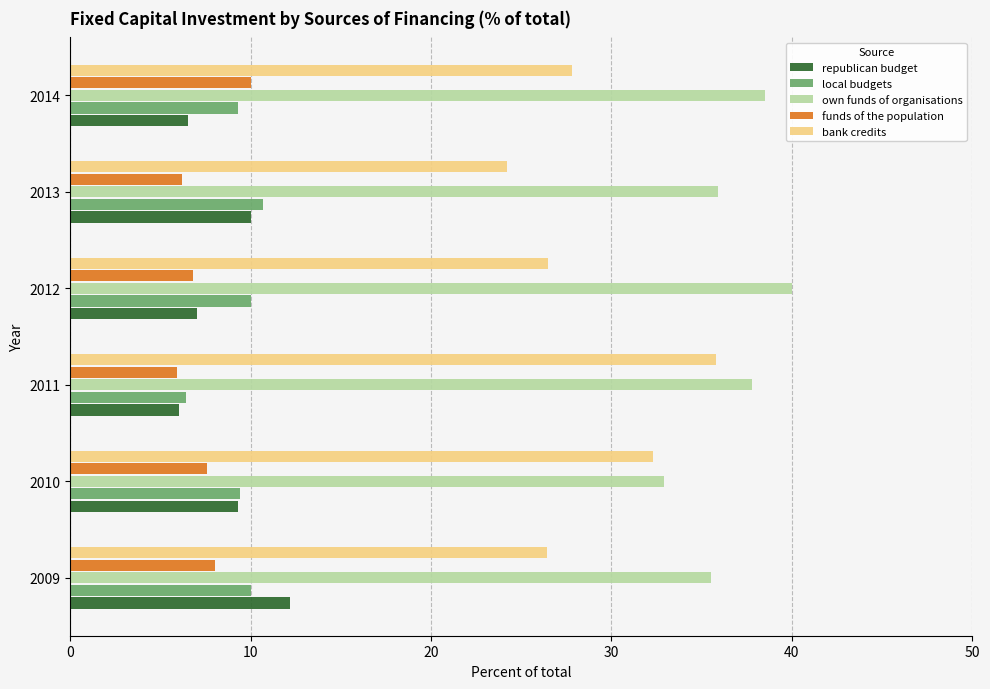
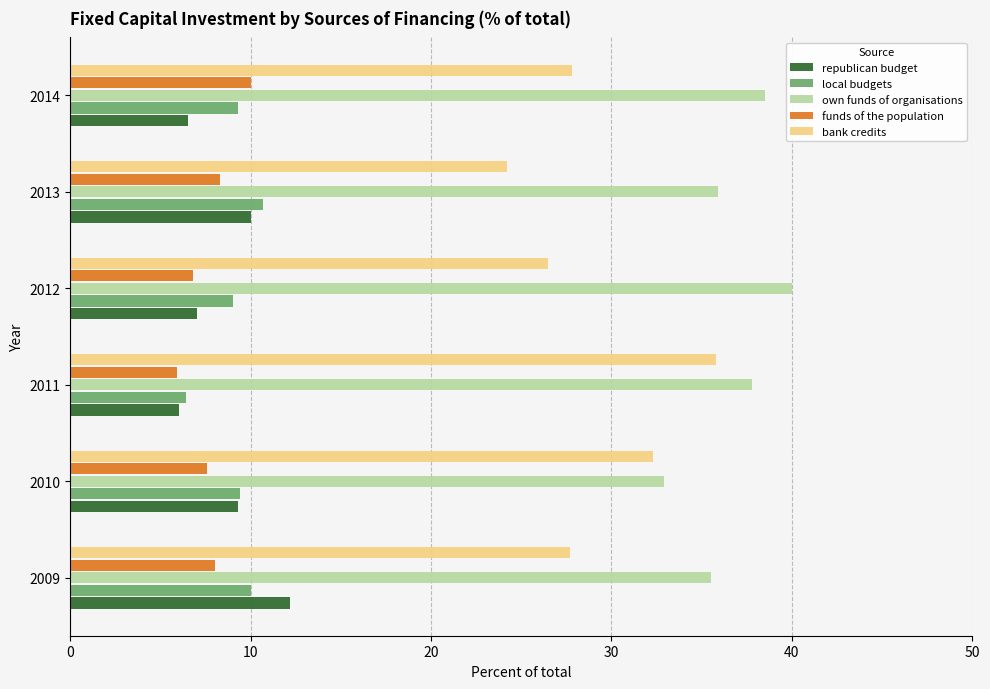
  {
    "republican budget": {
      "2014": 6.5,
      "2013": 10.0,
      "2012": 7.0,
      "2011": 6.0,
      "2010": 9.3,
      "2009": 12.2
    },
    "local budgets": {
      "2014": 9.3,
      "2013": 10.7,
-     "2012": 10,
+     "2012": 9,
      "2011": 6.4,
      "2010": 9.4,
      "2009": 10
    },
    "own funds of organisations": {
      "2014": 38.5,
      "2013": 35.9,
      "2012": 40.0,
      "2011": 37.8,
      "2010": 32.9,
      "2009": 35.5
    },
    "funds of the population": {
      "2014": 10.0,
-     "2013": 6.2,
+     "2013": 8.3,
      "2012": 6.8,
      "2011": 5.9,
      "2010": 7.6,
      "2009": 8.0
    },
    "bank credits": {
      "2014": 27.8,
      "2013": 24.2,
      "2012": 26.5,
      "2011": 35.8,
      "2010": 32.3,
-     "2009": 26.4
+     "2009": 27.7
    }
  }
